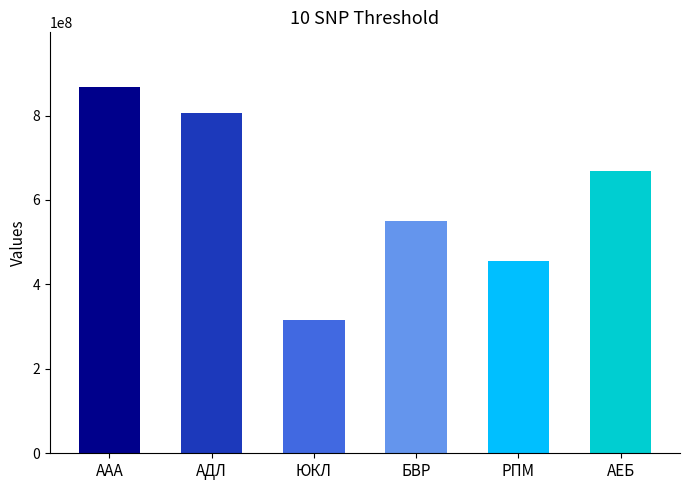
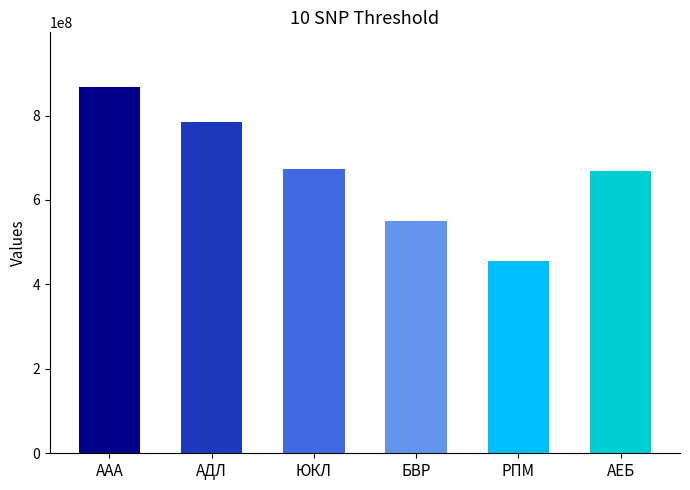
  {
    "ААА": 870000000,
-   "АДЛ": 810000000,
-   "ЮКЛ": 320000000,
+   "АДЛ": 780000000,
+   "ЮКЛ": 670000000,
    "БВР": 550000000,
    "РПМ": 460000000,
    "АЕБ": 670000000
  }
